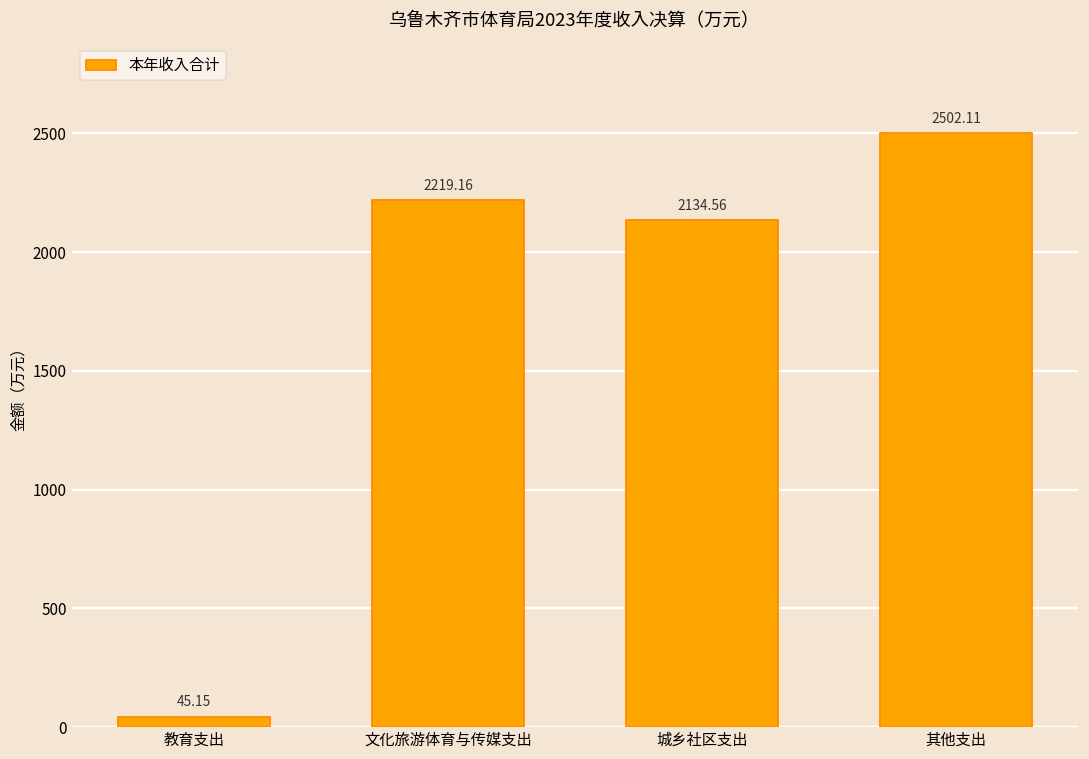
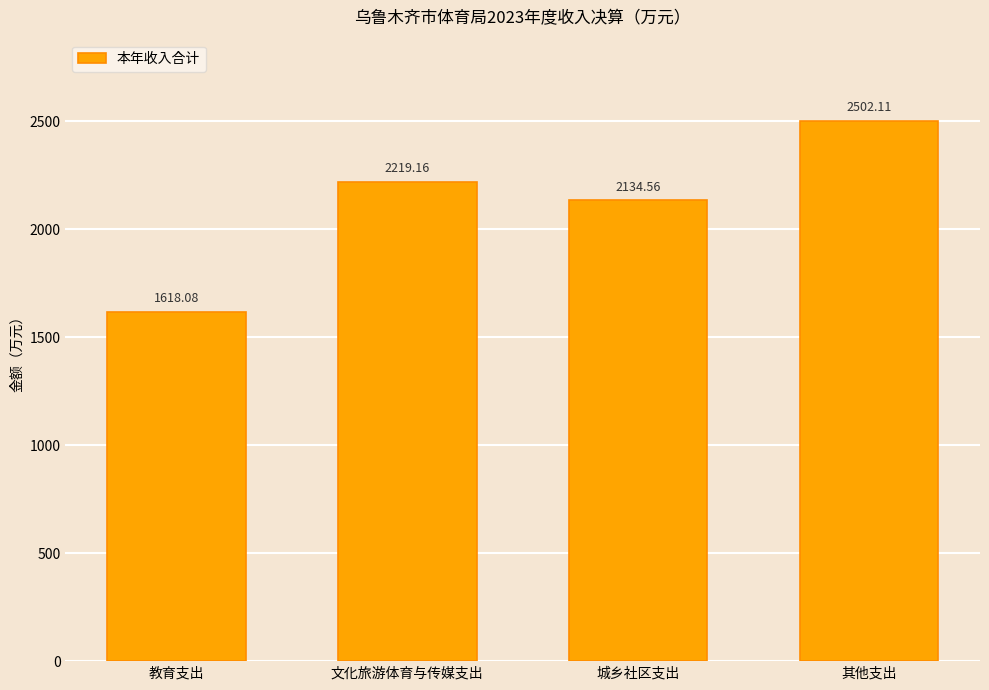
  {
-   "教育支出": 45.15,
+   "教育支出": 1618.08,
    "文化旅游体育与传媒支出": 2219.16,
    "城乡社区支出": 2134.56,
    "其他支出": 2502.11
  }
